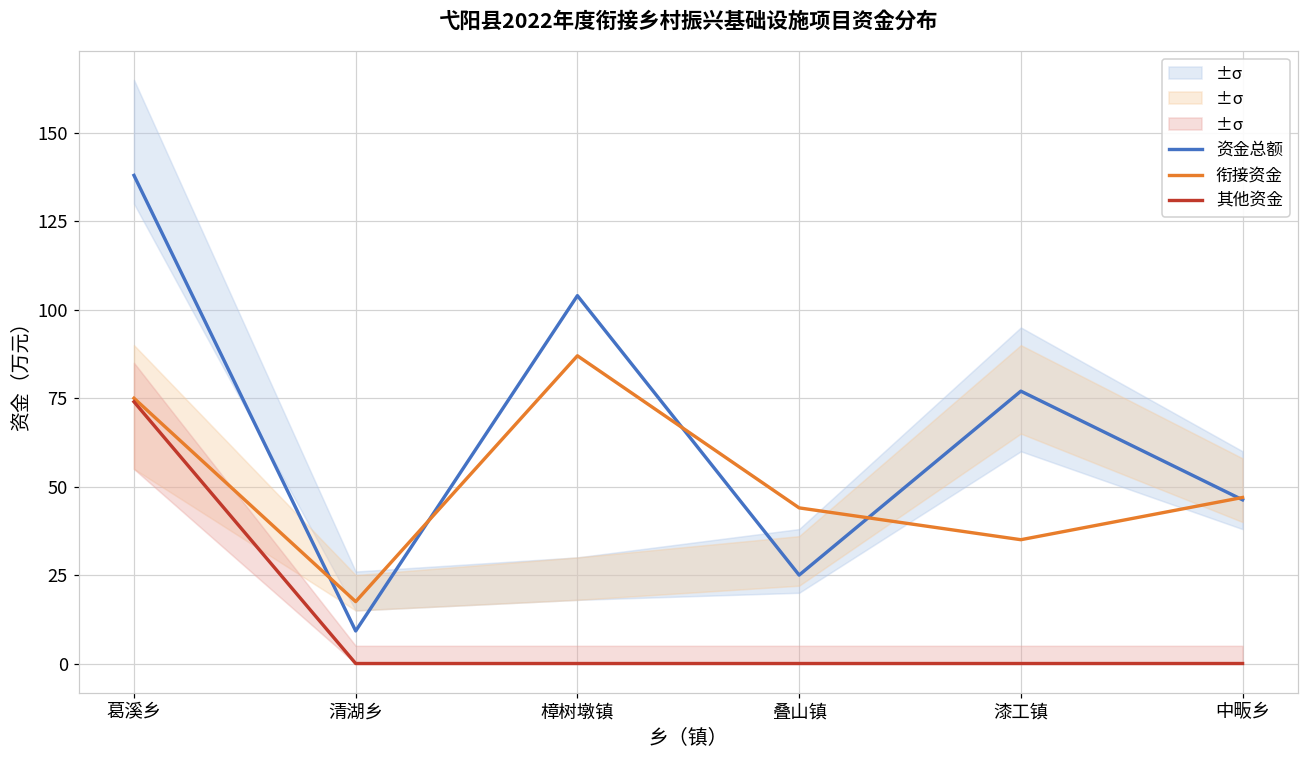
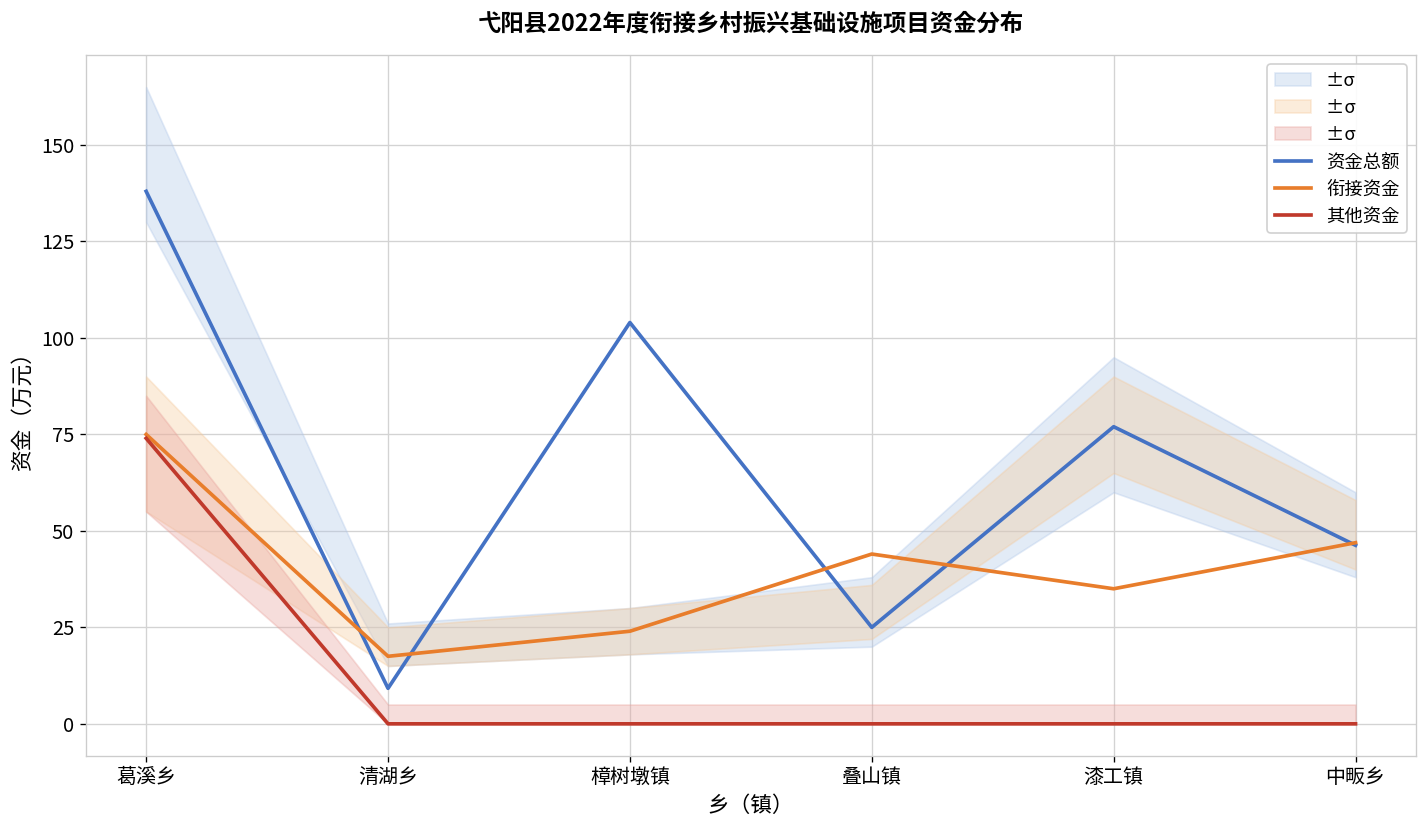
  {
    "资金总额": {
      "葛溪乡": 138,
      "清湖乡": 9,
      "樟树墩镇": 104,
      "叠山镇": 25,
      "漆工镇": 77
    },
    "衔接资金": {
      "葛溪乡": 75,
      "清湖乡": 18,
-     "樟树墩镇": 87,
+     "樟树墩镇": 24,
      "叠山镇": 44,
      "漆工镇": 35
    },
    "其他资金": {
      "葛溪乡": 74,
      "清湖乡": 0,
      "樟树墩镇": 0,
      "叠山镇": 0,
      "漆工镇": 0,
      "中畈乡": 0
    }
  }
